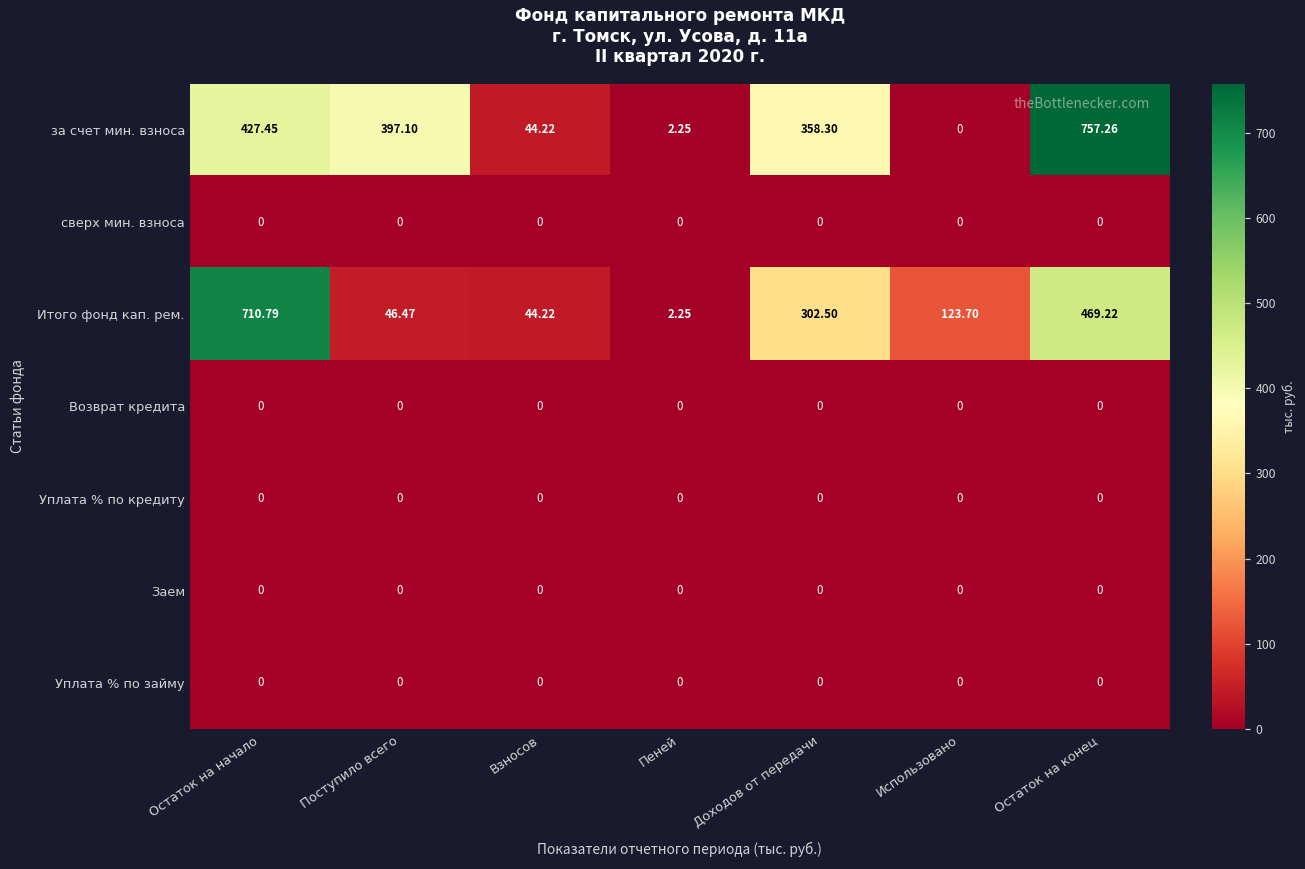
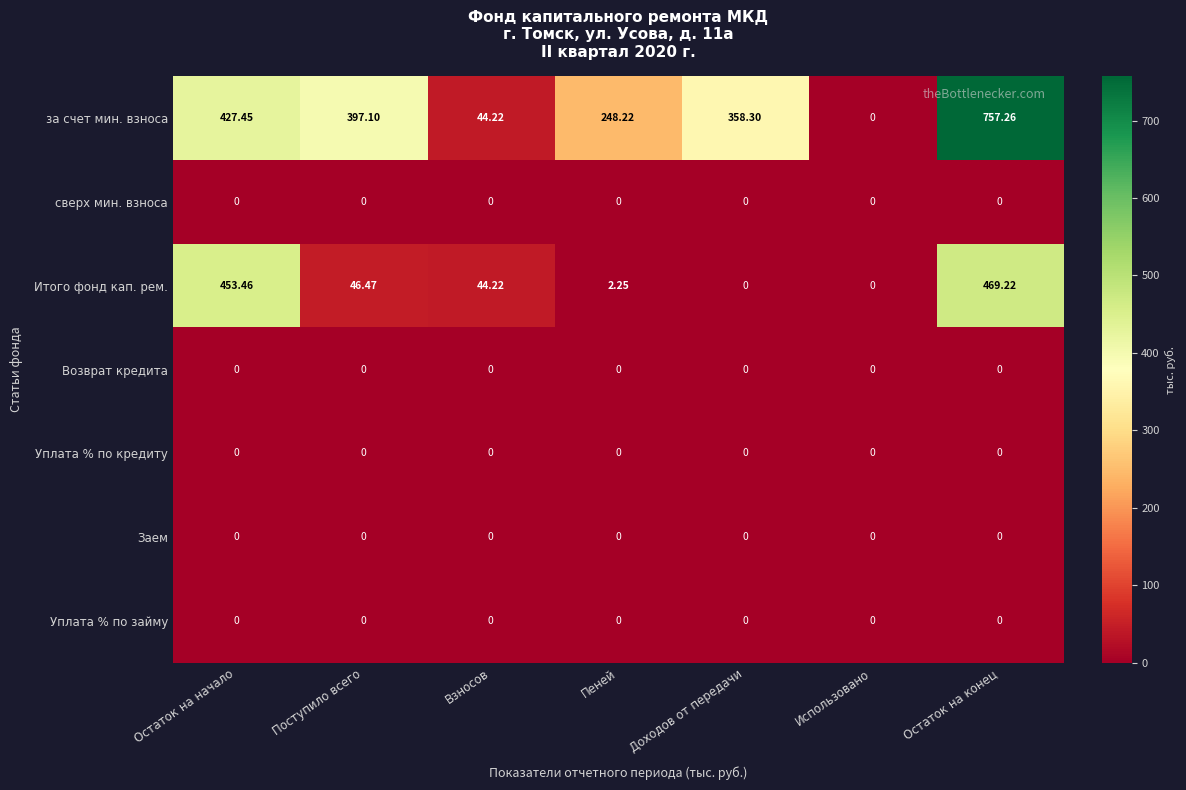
  {
    "за счет мин. взноса": {
      "Остаток на начало": 427.45,
      "Поступило всего": 397.10,
      "Взносов": 44.22,
-     "Пеней": 2.25,
+     "Пеней": 248.22,
      "Доходов от передачи": 358.30,
      "Использовано": 0
    },
    "сверх мин. взноса": {
      "Остаток на начало": 0,
      "Поступило всего": 0,
      "Взносов": 0,
      "Пеней": 0,
      "Доходов от передачи": 0,
      "Использовано": 0,
      "Остаток на конец": 0
    },
    "Итого фонд кап. рем.": {
-     "Остаток на начало": 710.79,
+     "Остаток на начало": 453.46,
      "Поступило всего": 46.47,
      "Взносов": 44.22,
      "Пеней": 2.25,
-     "Доходов от передачи": 302.50,
-     "Использовано": 123.70,
+     "Доходов от передачи": 0,
+     "Использовано": 0,
      "Остаток на конец": 469.22
    },
    "Возврат кредита": {
      "Остаток на начало": 0,
      "Поступило всего": 0,
      "Взносов": 0,
      "Пеней": 0,
      "Доходов от передачи": 0,
      "Использовано": 0,
      "Остаток на конец": 0
    },
    "Уплата % по кредиту": {
      "Остаток на начало": 0,
      "Поступило всего": 0,
      "Взносов": 0,
      "Пеней": 0,
      "Доходов от передачи": 0,
      "Использовано": 0,
      "Остаток на конец": 0
    },
    "Заем": {
      "Остаток на начало": 0,
      "Поступило всего": 0,
      "Взносов": 0,
      "Пеней": 0,
      "Доходов от передачи": 0,
      "Использовано": 0,
      "Остаток на конец": 0
    },
    "Уплата % по займу": {
      "Остаток на начало": 0,
      "Поступило всего": 0,
      "Взносов": 0,
      "Пеней": 0,
      "Доходов от передачи": 0,
      "Использовано": 0,
      "Остаток на конец": 0
    }
  }
